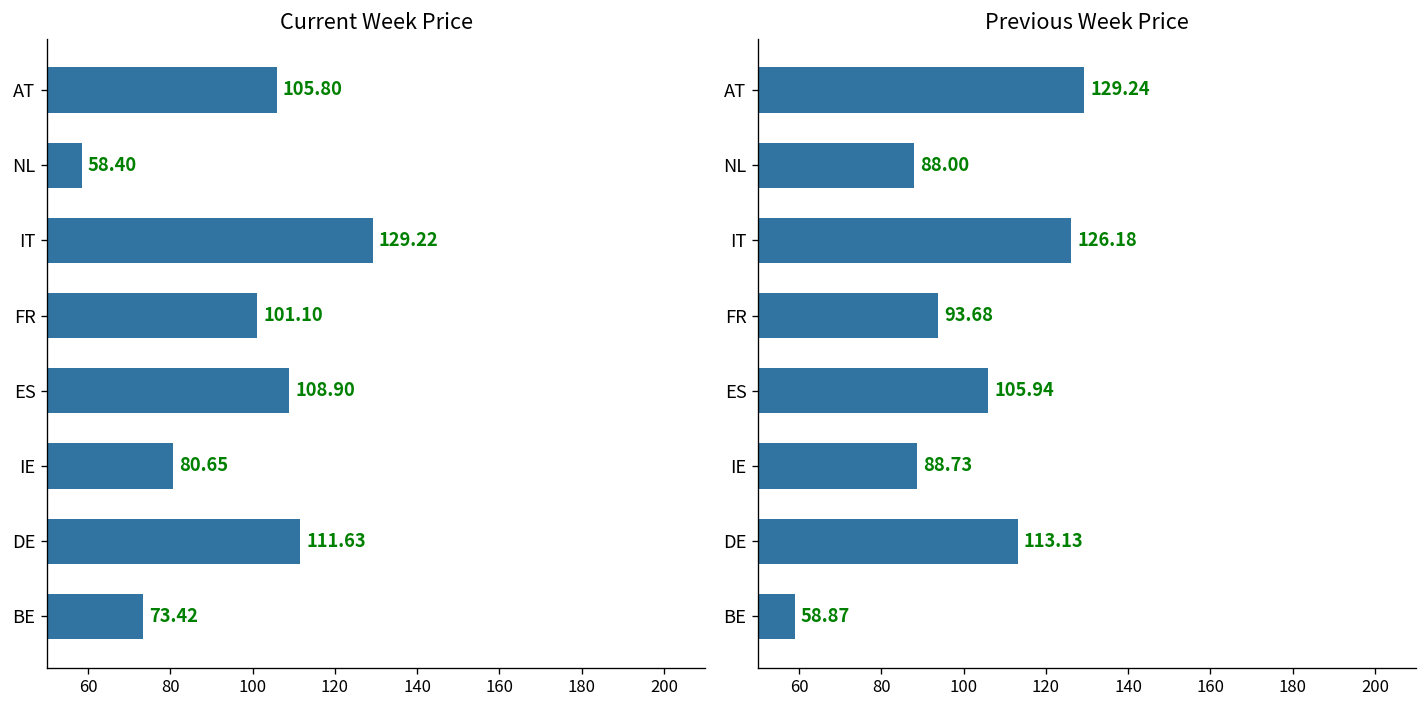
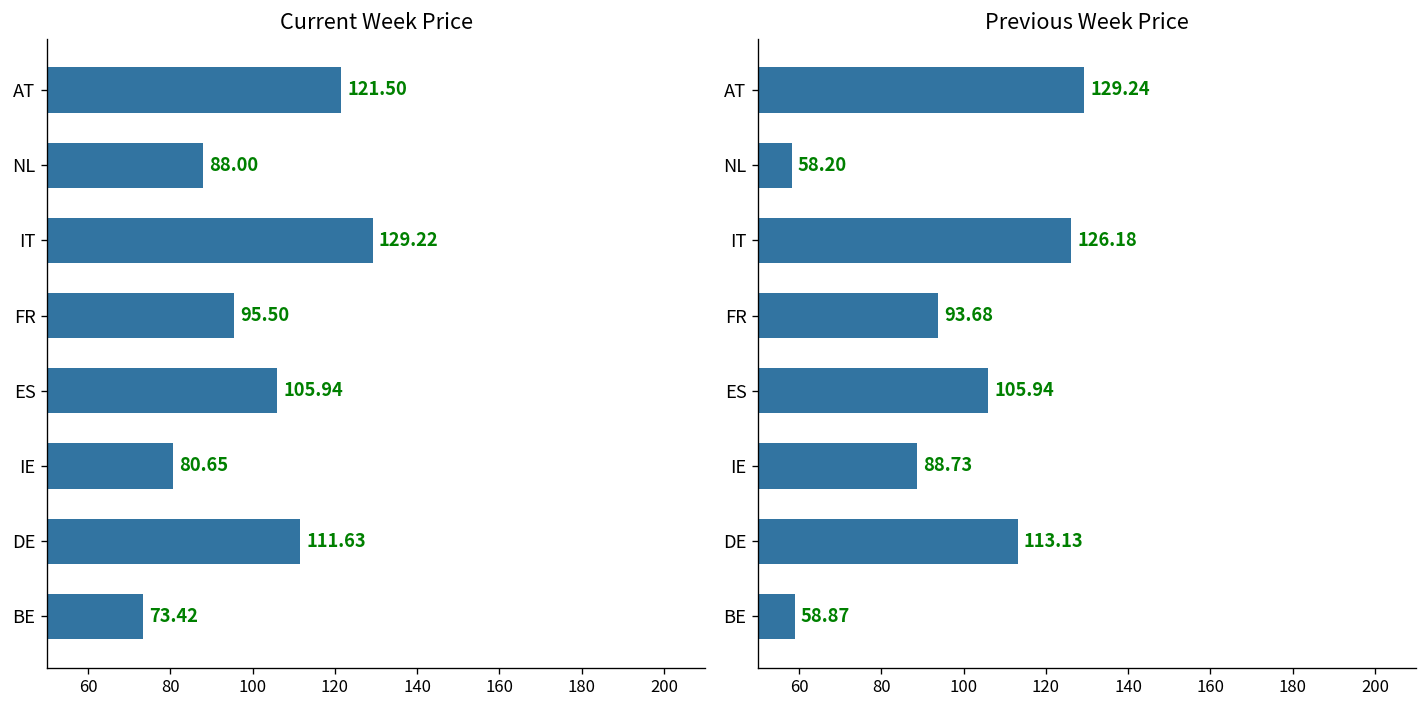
  {
    "Current Week Price": {
-     "AT": 105.80,
-     "NL": 58.40,
+     "AT": 121.50,
+     "NL": 88.00,
      "IT": 129.22,
-     "FR": 101.10,
-     "ES": 108.90,
+     "FR": 95.50,
+     "ES": 105.94,
      "IE": 80.65,
      "DE": 111.63,
      "BE": 73.42
    },
    "Previous Week Price": {
      "AT": 129.24,
-     "NL": 88.00,
+     "NL": 58.20,
      "IT": 126.18,
      "FR": 93.68,
      "ES": 105.94,
      "IE": 88.73,
      "DE": 113.13,
      "BE": 58.87
    }
  }
